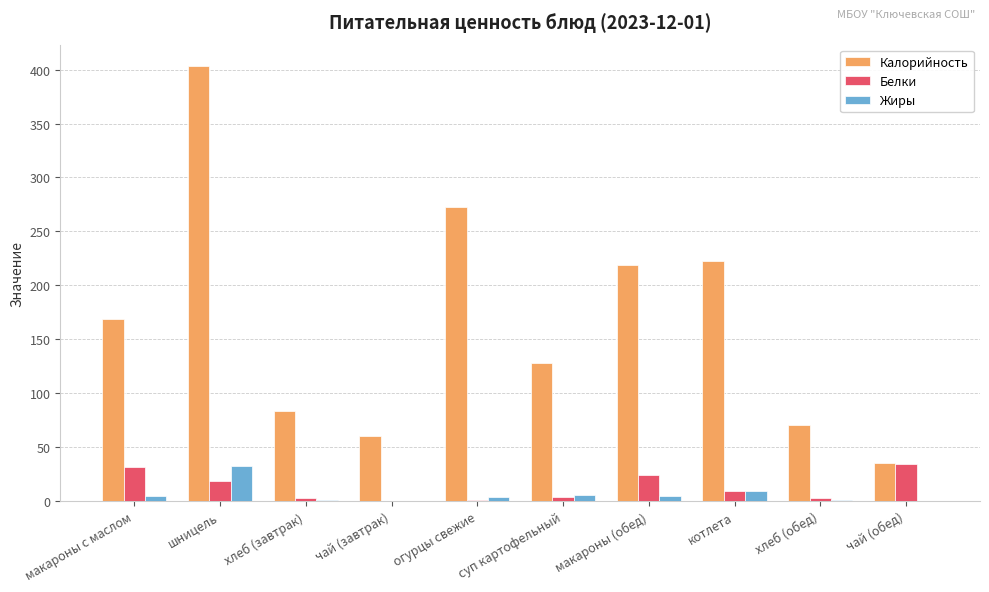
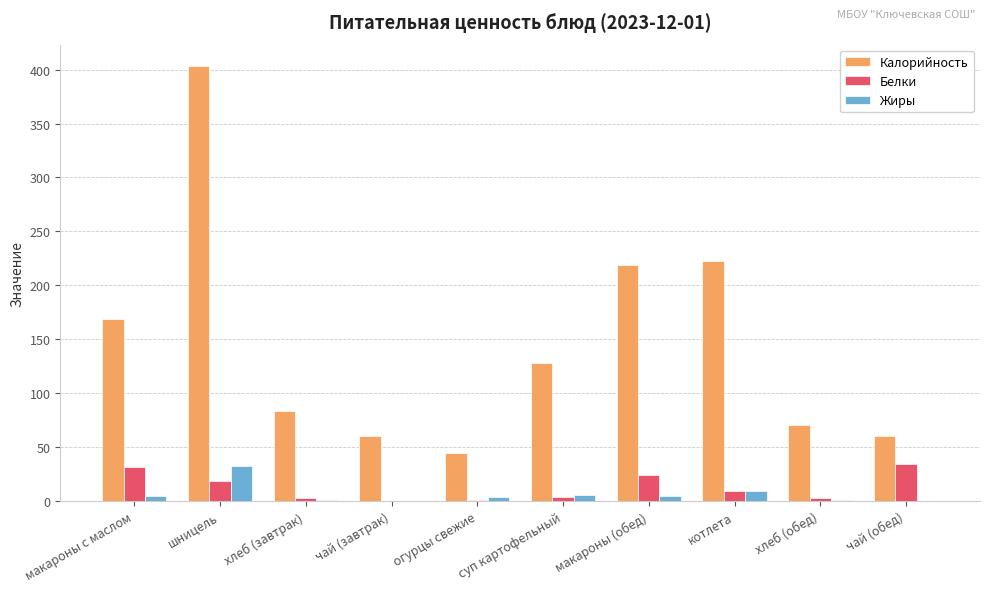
  {
    "Калорийность": {
      "макароны с маслом": 168,
      "шницель": 403,
      "хлеб (завтрак)": 83,
      "чай (завтрак)": 60,
-     "огурцы свежие": 273,
+     "огурцы свежие": 44,
      "суп картофельный": 128,
      "макароны (обед)": 219,
      "котлета": 223,
      "хлеб (обед)": 70,
-     "чай (обед)": 35
+     "чай (обед)": 60
    },
    "Белки": {
      "макароны с маслом": 32,
      "шницель": 19,
      "хлеб (завтрак)": 3,
      "суп картофельный": 4,
      "макароны (обед)": 24,
      "котлета": 9,
      "хлеб (обед)": 3,
      "чай (обед)": 34
    },
    "Жиры": {
      "макароны с маслом": 5,
      "шницель": 32,
      "чай (завтрак)": 0,
      "огурцы свежие": 4,
      "суп картофельный": 6,
      "макароны (обед)": 5,
      "котлета": 9,
      "чай (обед)": 0
    }
  }
